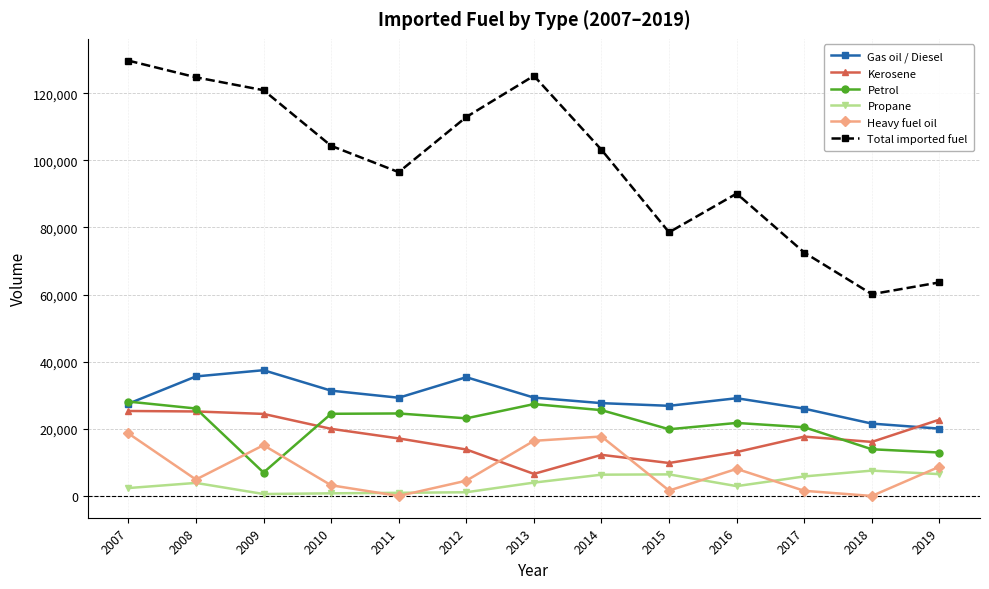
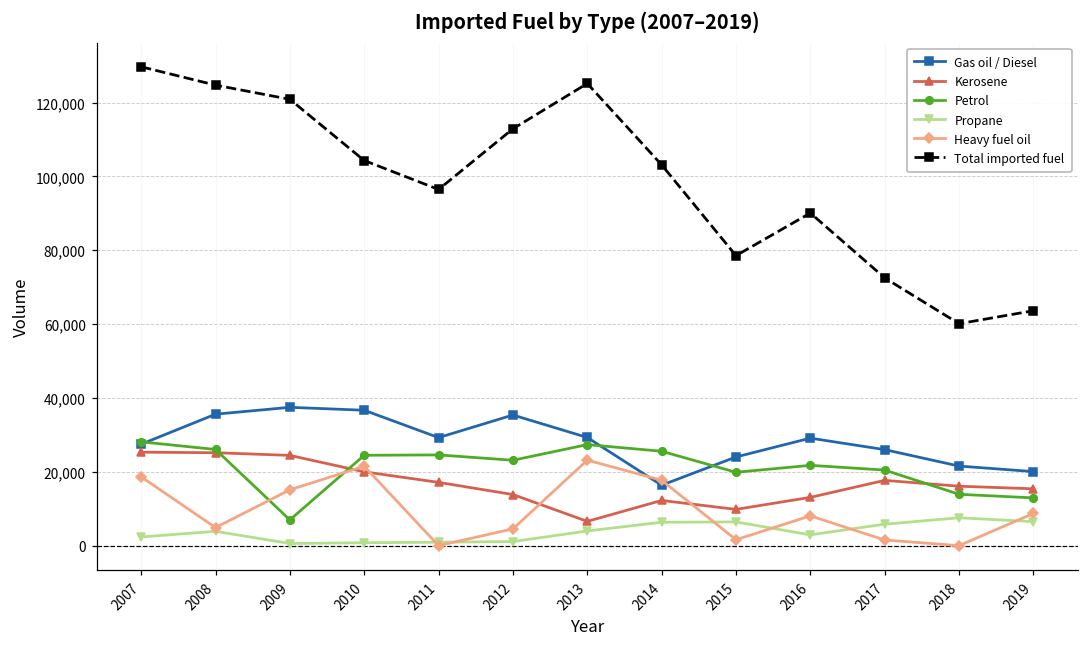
  {
    "Gas oil / Diesel": {
      "2008": "36,000",
      "2009": "37,000",
-     "2010": "31,000",
+     "2010": "37,000",
      "2011": "29,000",
      "2012": "35,000",
      "2013": "29,000",
-     "2014": "28,000",
-     "2015": "27,000",
+     "2014": "16,000",
+     "2015": "24,000",
      "2016": "29,000",
      "2017": "26,000",
      "2018": "22,000",
      "2019": "20,000"
    },
    "Kerosene": {
      "2007": "25,000",
      "2008": "25,000",
      "2009": "24,000",
      "2010": "20,000",
      "2011": "17,000",
      "2012": "14,000",
      "2013": "7,000",
      "2014": "12,000",
      "2015": "10,000",
      "2016": "13,000",
      "2017": "18,000",
      "2018": "16,000",
-     "2019": "23,000"
+     "2019": "15,000"
    },
    "Petrol": {
      "2008": "26,000",
      "2009": "7,000",
      "2010": "24,000",
      "2011": "25,000",
      "2012": "23,000",
      "2013": "27,000",
      "2014": "26,000",
      "2015": "20,000",
      "2016": "22,000",
      "2017": "20,000",
      "2018": "14,000",
      "2019": "13,000"
    },
    "Propane": {
      "2007": "2,000",
      "2008": "4,000",
      "2009": "1,000",
      "2010": "1,000",
      "2011": "1,000",
      "2012": "1,000",
      "2013": "4,000",
      "2014": "6,000",
      "2015": "6,000",
      "2016": "3,000",
      "2017": "6,000",
      "2018": "8,000",
      "2019": "7,000"
    },
    "Heavy fuel oil": {
      "2007": "19,000",
      "2008": "5,000",
      "2009": "15,000",
-     "2010": "3,000",
+     "2010": "22,000",
      "2011": "0",
      "2012": "5,000",
-     "2013": "16,000",
+     "2013": "23,000",
      "2014": "18,000",
      "2015": "2,000",
      "2016": "8,000",
      "2017": "2,000",
      "2018": "0",
      "2019": "9,000"
    },
    "Total imported fuel": {
      "2007": "130,000",
      "2008": "125,000",
      "2009": "121,000",
      "2010": "104,000",
      "2011": "96,000",
      "2012": "113,000",
      "2013": "125,000",
      "2014": "103,000",
      "2015": "79,000",
      "2016": "90,000",
      "2017": "73,000",
      "2018": "60,000",
      "2019": "64,000"
    }
  }
